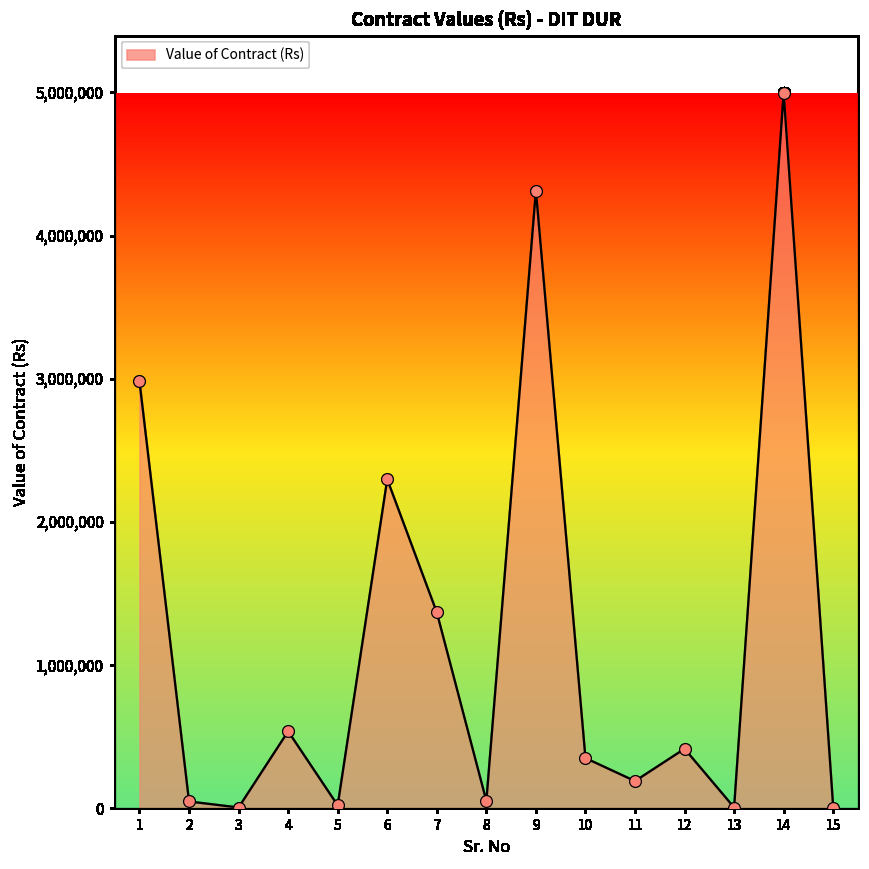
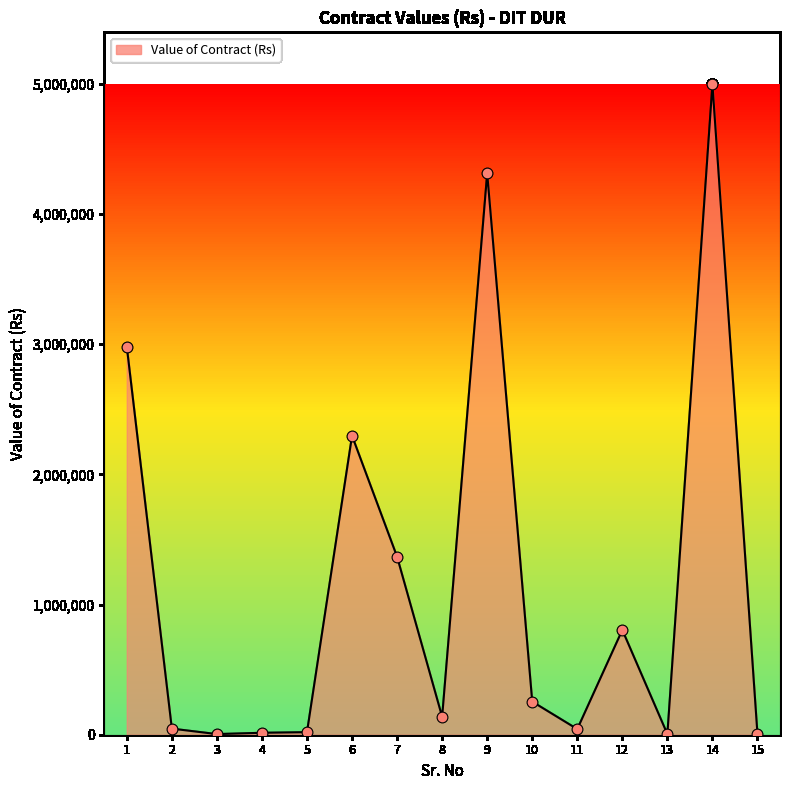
  {
    "1": "2,980,000",
    "2": "50,000",
    "3": "0",
-   "4": "540,000",
+   "4": "20,000",
    "5": "20,000",
    "6": "2,300,000",
    "7": "1,370,000",
-   "8": "50,000",
+   "8": "140,000",
    "9": "4,310,000",
-   "10": "350,000",
-   "11": "190,000",
-   "12": "420,000",
+   "10": "250,000",
+   "11": "40,000",
+   "12": "800,000",
    "13": "0",
    "14": "5,000,000",
    "15": "0"
  }
